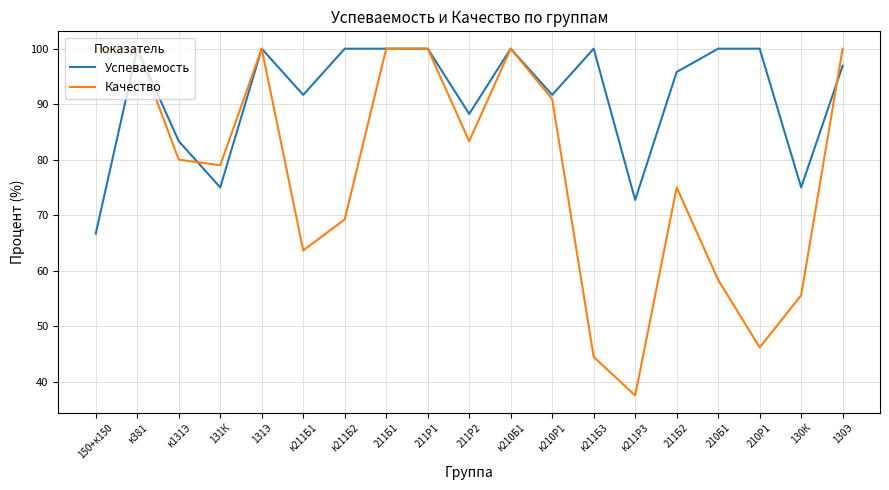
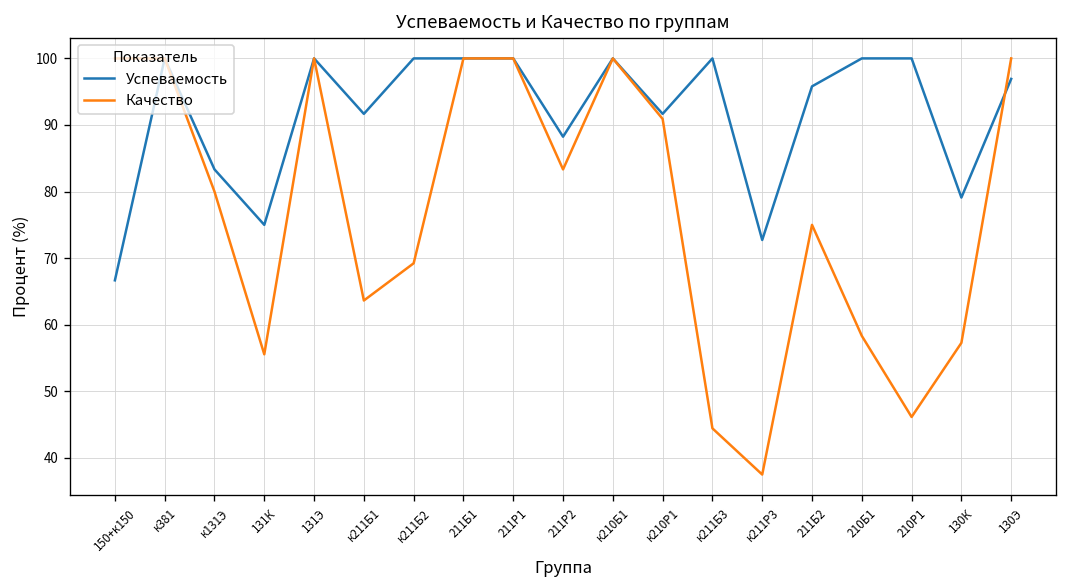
  {
    "Успеваемость": {
      "150+к150": 67,
      "к131Э": 83,
      "131К": 75,
      "к211Б1": 92,
      "к211Б2": 100,
      "211Р2": 88,
      "к210Р1": 92,
      "к211Б3": 100,
      "к211Р3": 73,
      "211Б2": 96,
      "210Б1": 100,
      "210Р1": 100,
-     "130К": 75,
+     "130К": 79,
      "130Э": 97
    },
    "Качество": {
      "к131Э": 80,
-     "131К": 79,
+     "131К": 56,
      "к211Б1": 64,
      "к211Б2": 69,
      "211Р2": 83,
      "к210Р1": 91,
      "к211Б3": 44,
      "к211Р3": 38,
      "211Б2": 75,
      "210Б1": 58,
      "210Р1": 46,
-     "130К": 56,
+     "130К": 57,
      "130Э": 100
    }
  }
